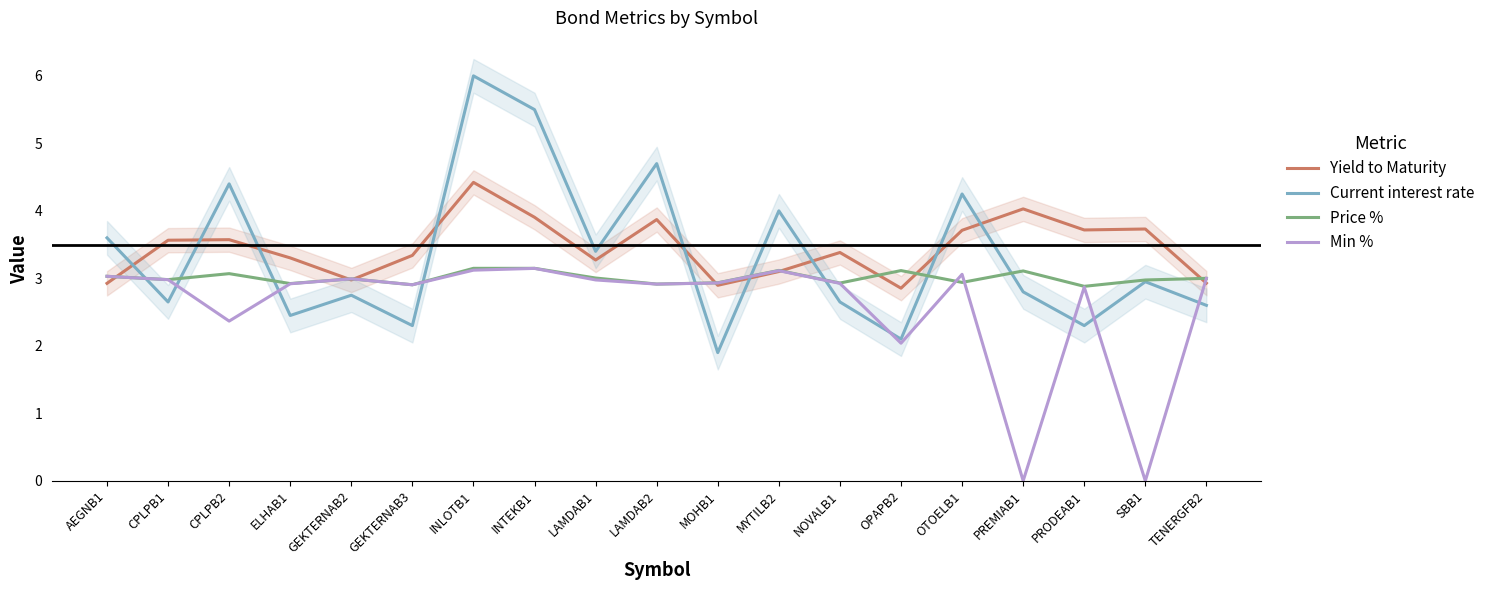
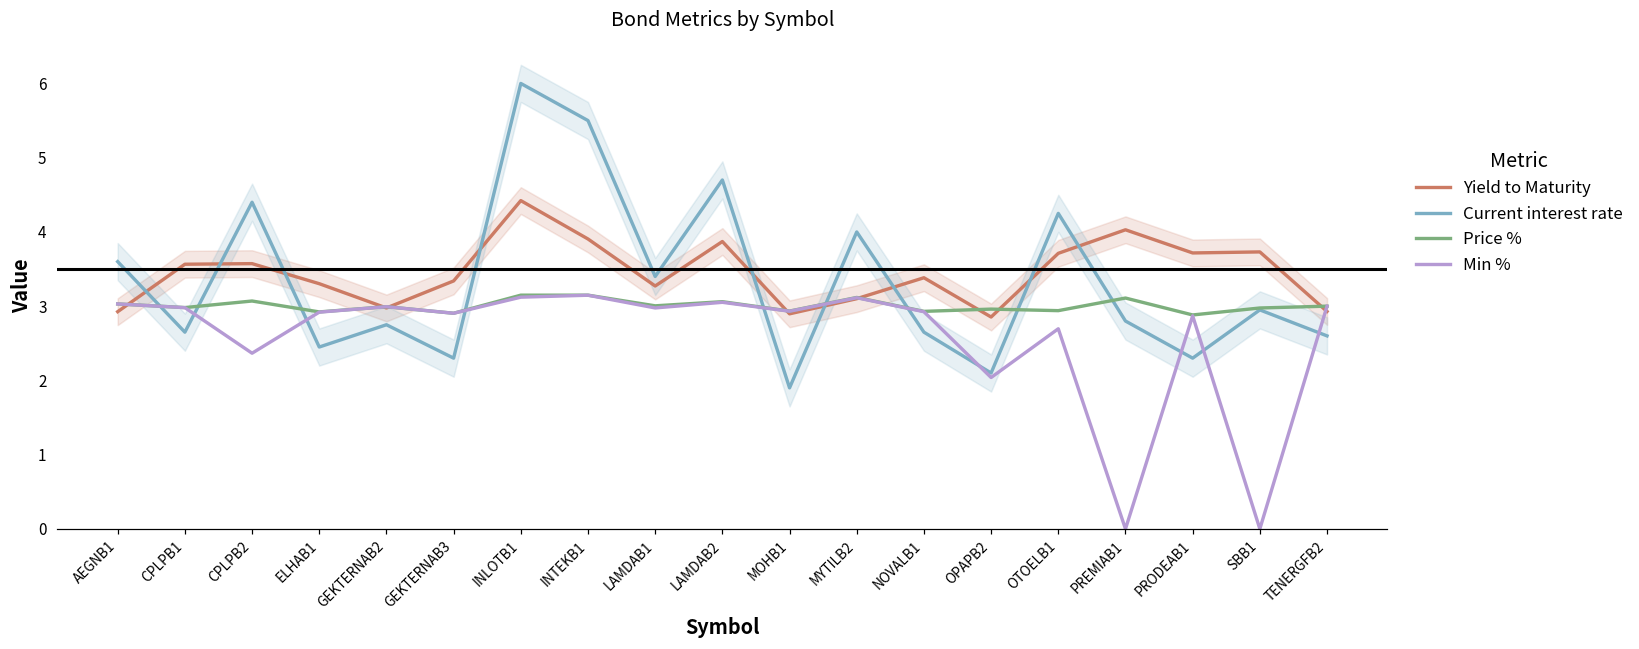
  {
    "Price %": {
      "CPLPB2": 3.1,
-     "LAMDAB2": 2.9,
-     "OPAPB2": 3.1,
+     "LAMDAB2": 3.1,
+     "OPAPB2": 3.0,
      "OTOELB1": 2.9,
      "PREMIAB1": 3.1
    },
    "Min %": {
      "CPLPB2": 2.4,
-     "LAMDAB2": 2.9,
+     "LAMDAB2": 3.1,
      "OPAPB2": 2.0,
-     "OTOELB1": 3.1,
+     "OTOELB1": 2.7,
      "PREMIAB1": 0.0,
      "SBB1": 0.0
    }
  }
